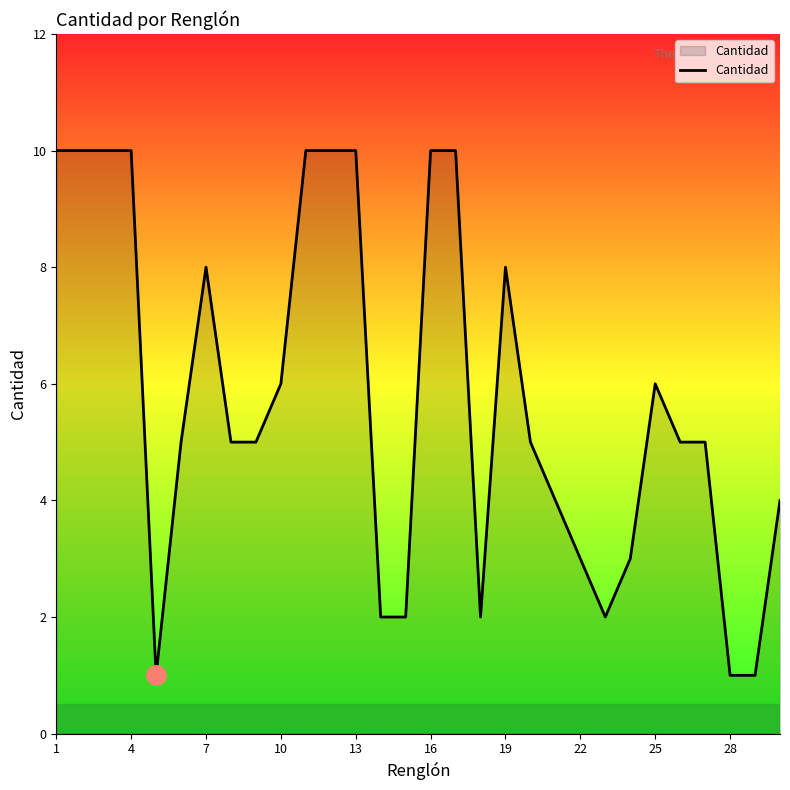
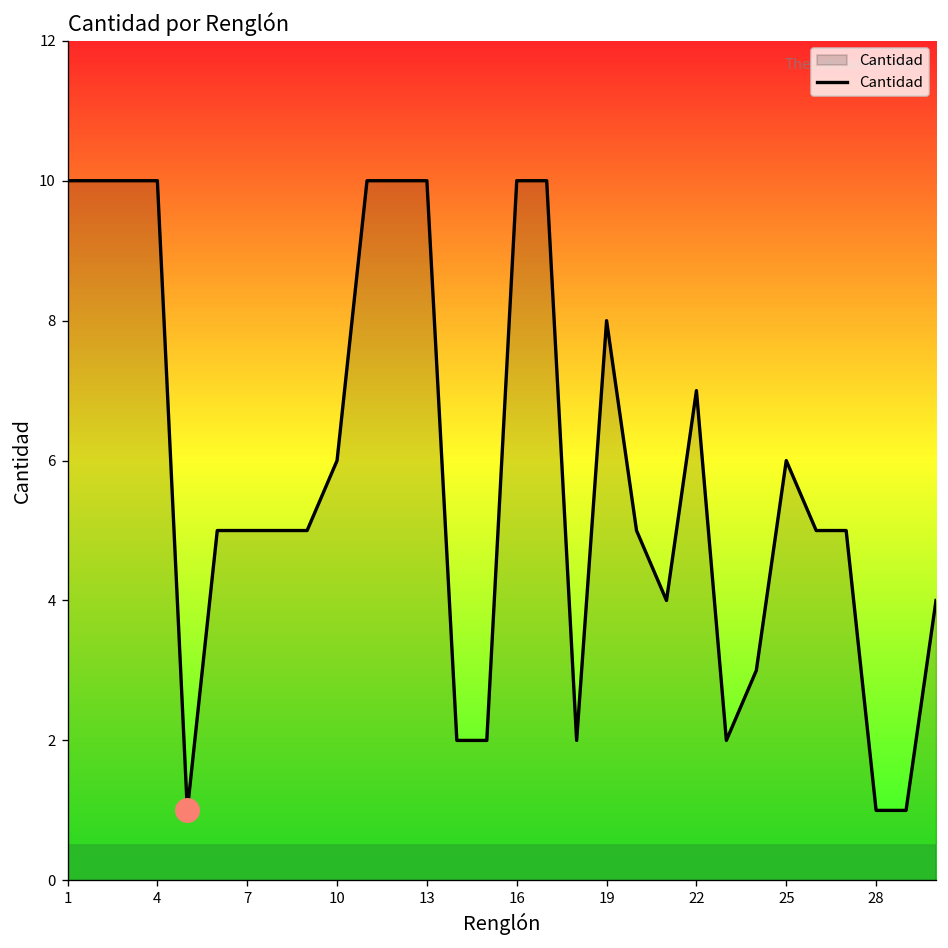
  {
    "Cantidad": {
      "1": 10,
      "4": 10,
-     "7": 8,
+     "7": 5,
      "10": 6,
      "13": 10,
      "16": 10,
      "19": 8,
-     "22": 3,
+     "22": 7,
      "25": 6,
      "28": 1
    }
  }
